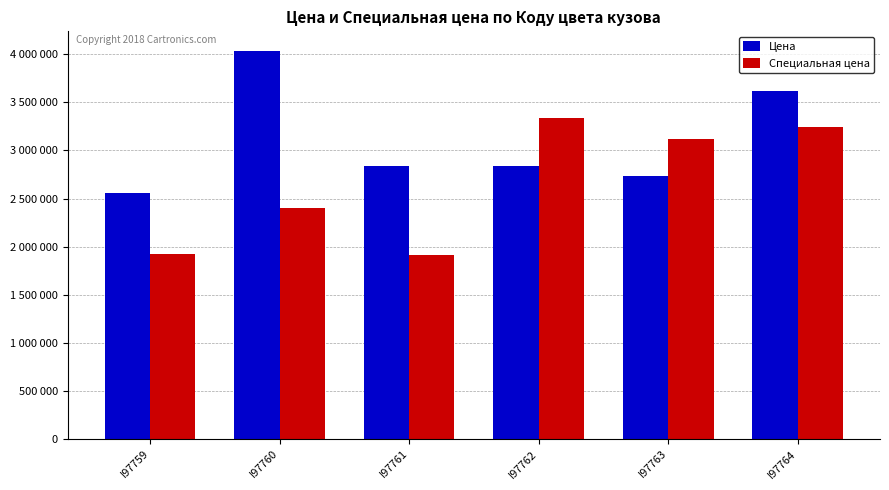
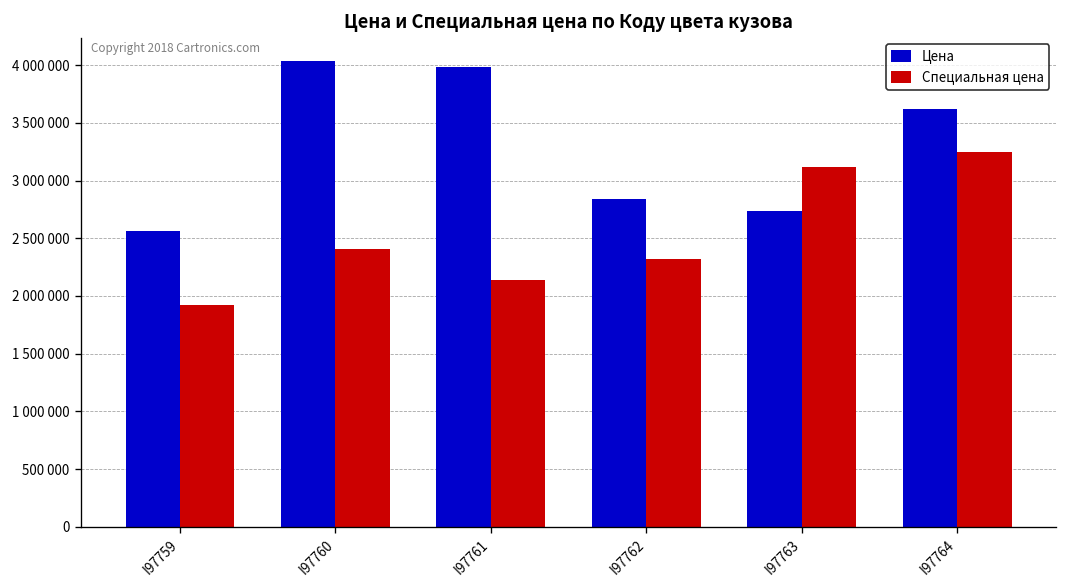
  {
    "Цена": {
      "I97759": 2600000,
      "I97760": 4000000,
-     "I97761": 2800000,
+     "I97761": 4000000,
      "I97762": 2800000,
      "I97763": 2700000,
      "I97764": 3600000
    },
    "Специальная цена": {
      "I97759": 1900000,
      "I97760": 2400000,
-     "I97761": 1900000,
-     "I97762": 3300000,
+     "I97761": 2100000,
+     "I97762": 2300000,
      "I97763": 3100000,
      "I97764": 3200000
    }
  }
